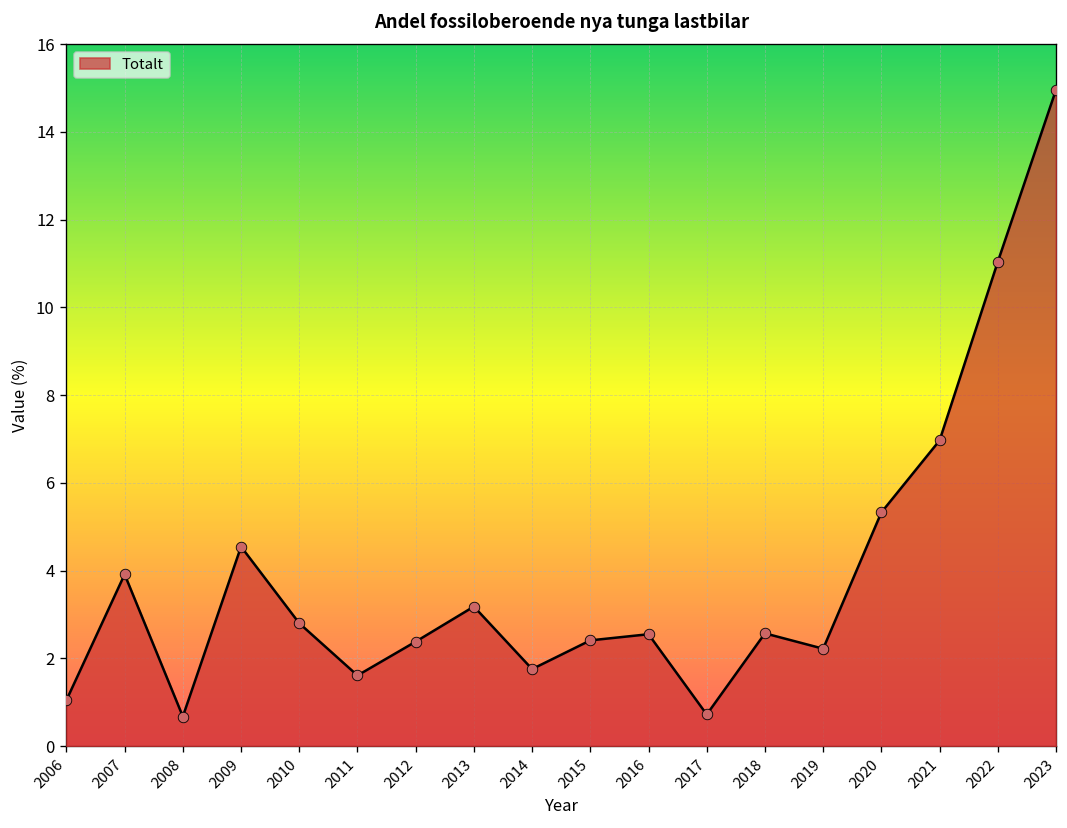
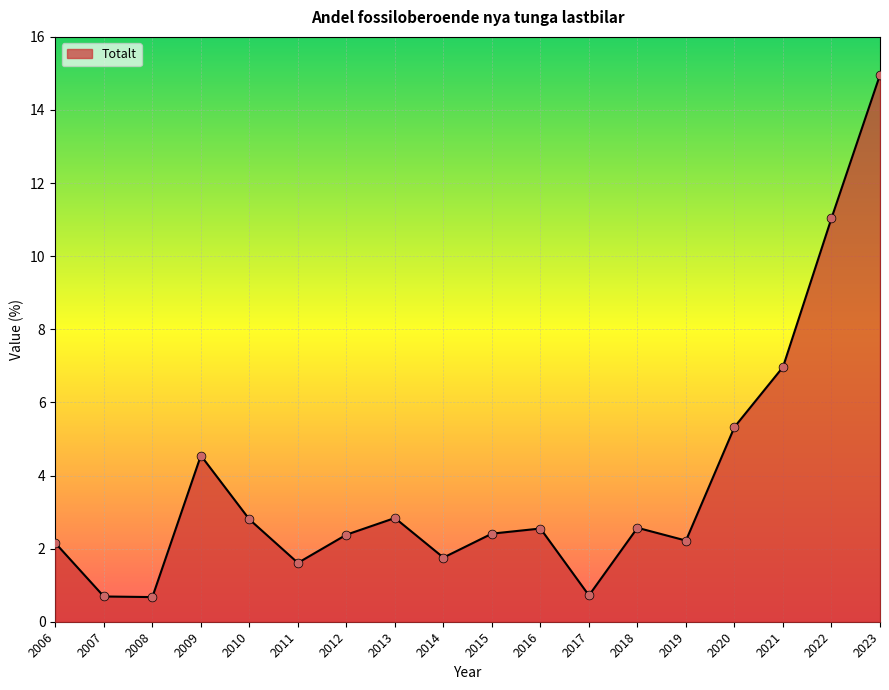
  {
-   "2006": 1.0,
-   "2007": 3.9,
+   "2006": 2.2,
+   "2007": 0.7,
    "2008": 0.7,
    "2009": 4.5,
    "2010": 2.8,
    "2011": 1.6,
    "2012": 2.4,
-   "2013": 3.2,
+   "2013": 2.8,
    "2014": 1.8,
    "2015": 2.4,
    "2016": 2.6,
    "2017": 0.7,
    "2018": 2.6,
    "2019": 2.2,
    "2020": 5.3,
    "2021": 7.0,
    "2022": 11.0,
    "2023": 15.0
  }
